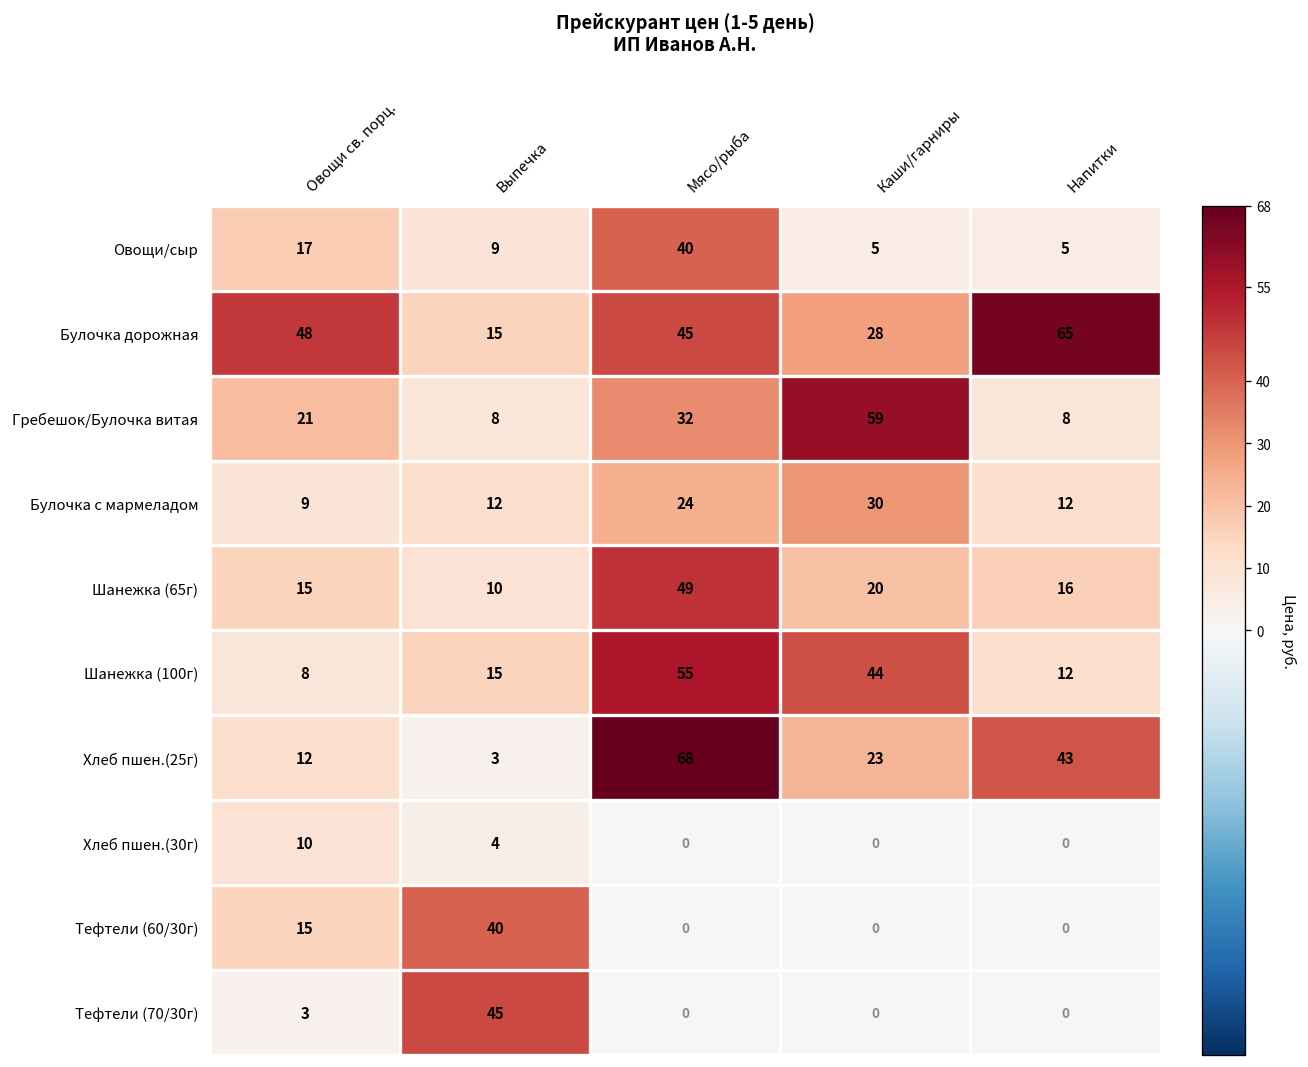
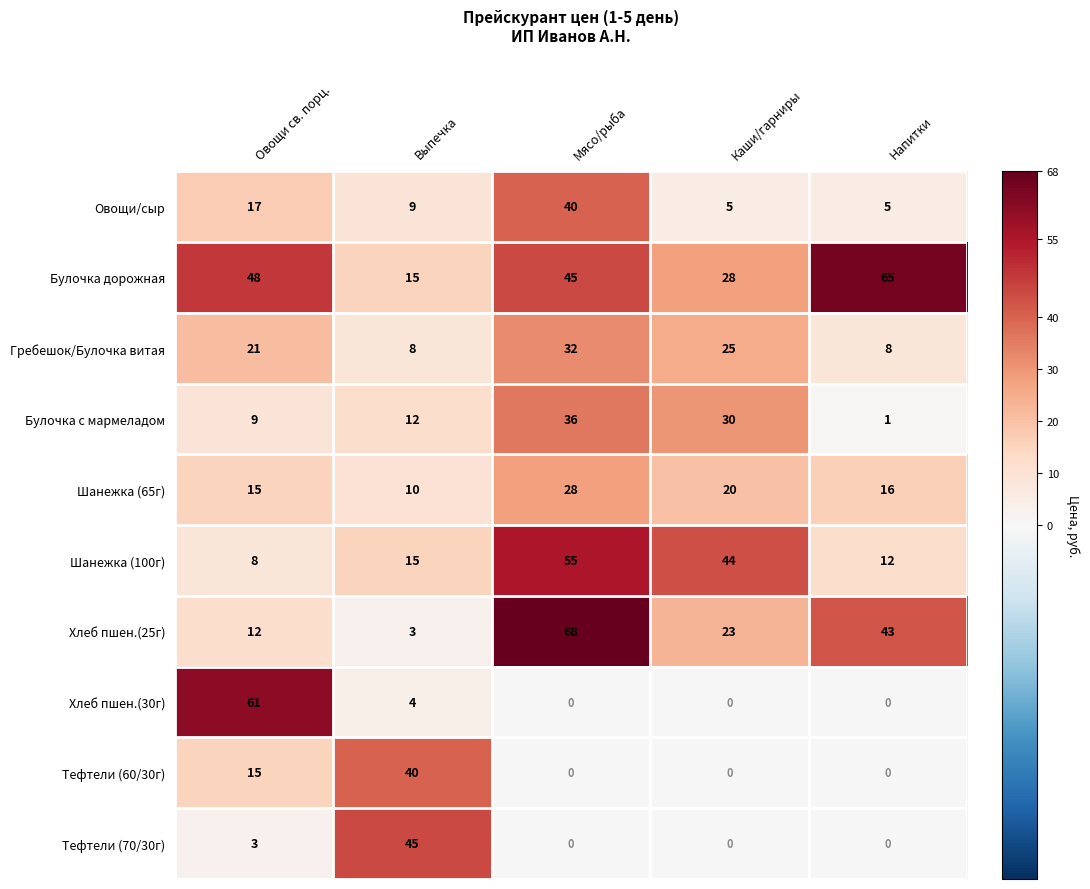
  {
    "Овощи/сыр": {
      "Овощи св. порц.": 17,
      "Выпечка": 9,
      "Мясо/рыба": 40,
      "Каши/гарниры": 5,
      "Напитки": 5
    },
    "Булочка дорожная": {
      "Овощи св. порц.": 48,
      "Выпечка": 15,
      "Мясо/рыба": 45,
      "Каши/гарниры": 28,
      "Напитки": 65
    },
    "Гребешок/Булочка витая": {
      "Овощи св. порц.": 21,
      "Выпечка": 8,
      "Мясо/рыба": 32,
-     "Каши/гарниры": 59,
+     "Каши/гарниры": 25,
      "Напитки": 8
    },
    "Булочка с мармеладом": {
      "Овощи св. порц.": 9,
      "Выпечка": 12,
-     "Мясо/рыба": 24,
+     "Мясо/рыба": 36,
      "Каши/гарниры": 30,
-     "Напитки": 12
+     "Напитки": 1
    },
    "Шанежка (65г)": {
      "Овощи св. порц.": 15,
      "Выпечка": 10,
-     "Мясо/рыба": 49,
+     "Мясо/рыба": 28,
      "Каши/гарниры": 20,
      "Напитки": 16
    },
    "Шанежка (100г)": {
      "Овощи св. порц.": 8,
      "Выпечка": 15,
      "Мясо/рыба": 55,
      "Каши/гарниры": 44,
      "Напитки": 12
    },
    "Хлеб пшен.(25г)": {
      "Овощи св. порц.": 12,
      "Выпечка": 3,
      "Мясо/рыба": 68,
      "Каши/гарниры": 23,
      "Напитки": 43
    },
    "Хлеб пшен.(30г)": {
-     "Овощи св. порц.": 10,
+     "Овощи св. порц.": 61,
      "Выпечка": 4,
      "Мясо/рыба": 0,
      "Каши/гарниры": 0,
      "Напитки": 0
    },
    "Тефтели (60/30г)": {
      "Овощи св. порц.": 15,
      "Выпечка": 40,
      "Мясо/рыба": 0,
      "Каши/гарниры": 0,
      "Напитки": 0
    },
    "Тефтели (70/30г)": {
      "Овощи св. порц.": 3,
      "Выпечка": 45,
      "Мясо/рыба": 0,
      "Каши/гарниры": 0,
      "Напитки": 0
    }
  }
